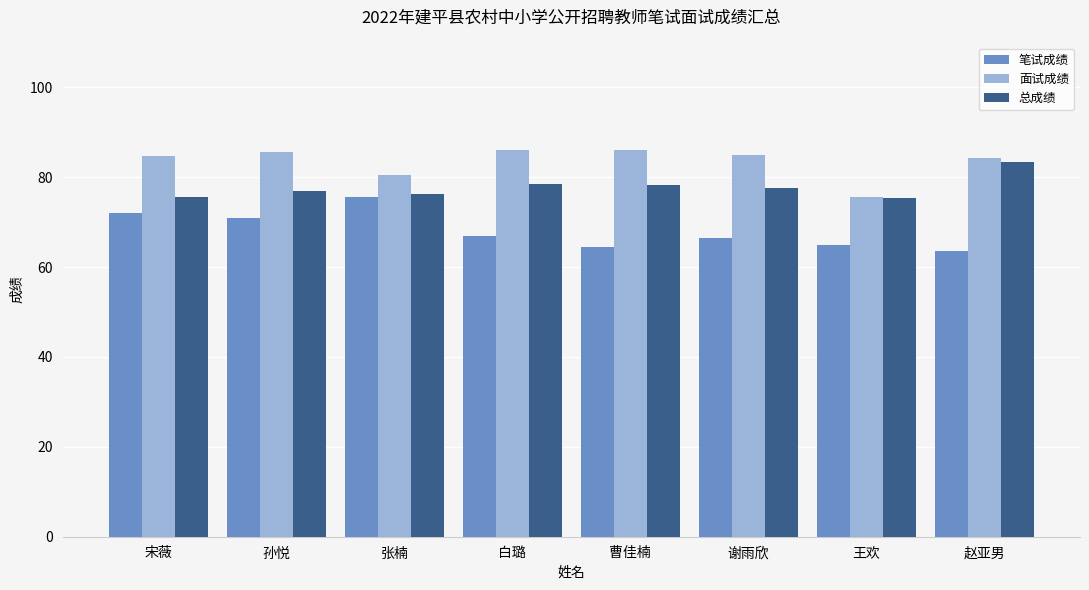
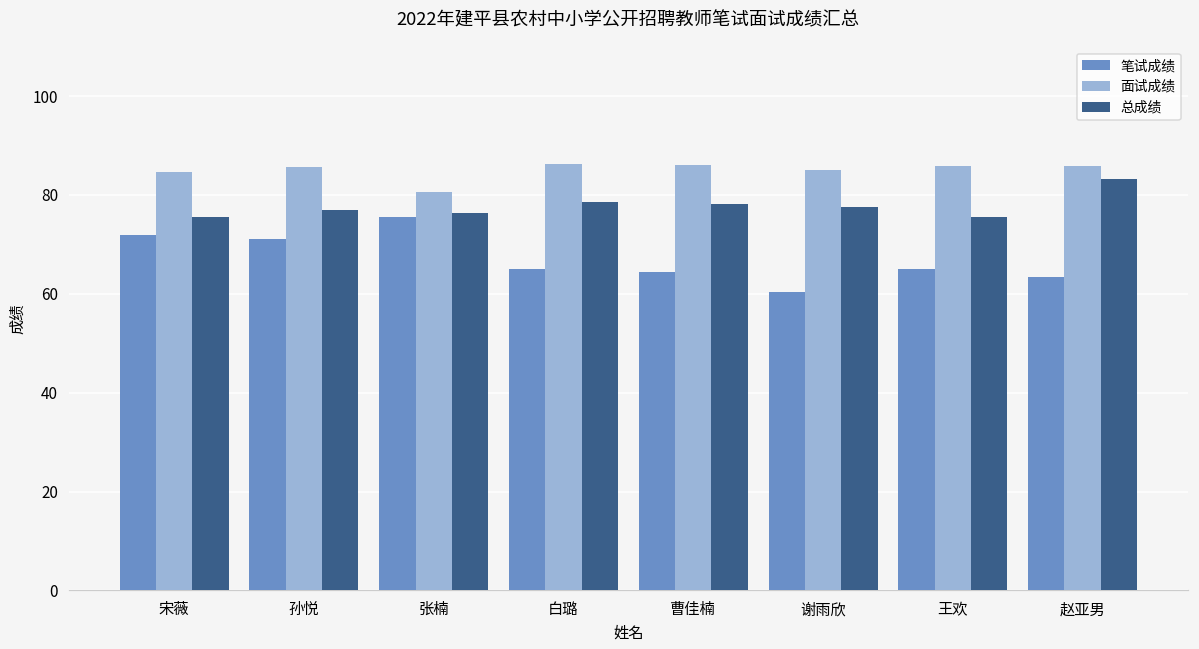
  {
    "笔试成绩": {
      "宋薇": 72,
      "孙悦": 71,
      "张楠": 76,
-     "白璐": 67,
+     "白璐": 65,
      "曹佳楠": 64,
-     "谢雨欣": 67,
+     "谢雨欣": 60,
      "王欢": 65,
      "赵亚男": 64
    },
    "面试成绩": {
      "宋薇": 85,
      "孙悦": 86,
      "张楠": 81,
      "白璐": 86,
      "曹佳楠": 86,
      "谢雨欣": 85,
-     "王欢": 76,
-     "赵亚男": 84
+     "王欢": 86,
+     "赵亚男": 86
    },
    "总成绩": {
      "宋薇": 76,
      "孙悦": 77,
      "张楠": 76,
      "白璐": 79,
      "曹佳楠": 78,
      "谢雨欣": 78,
      "王欢": 75,
      "赵亚男": 83
    }
  }
